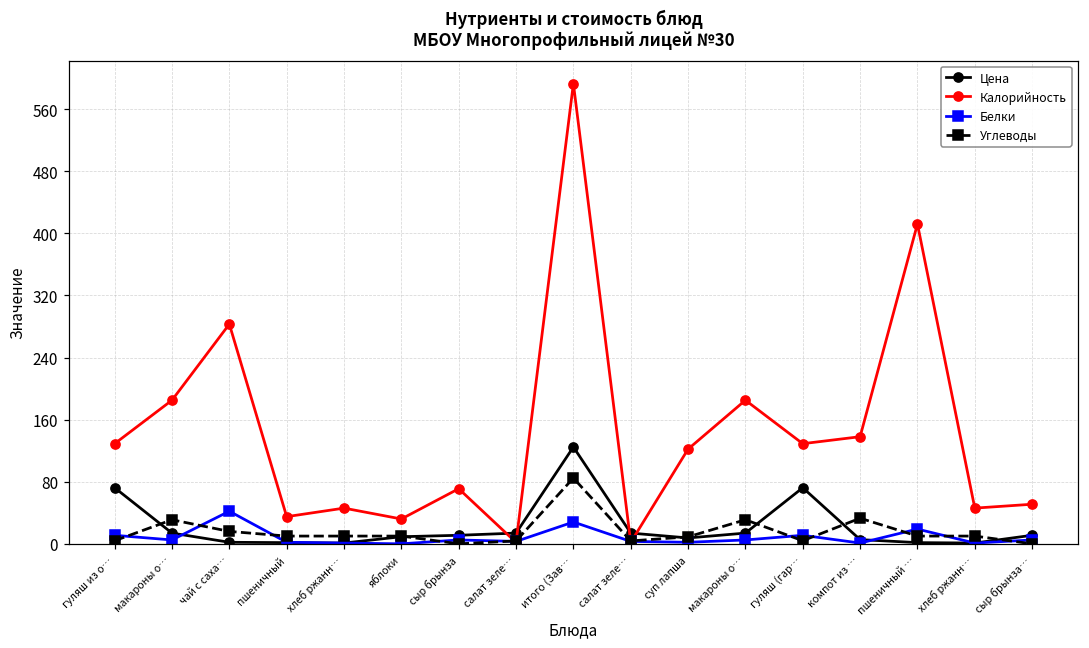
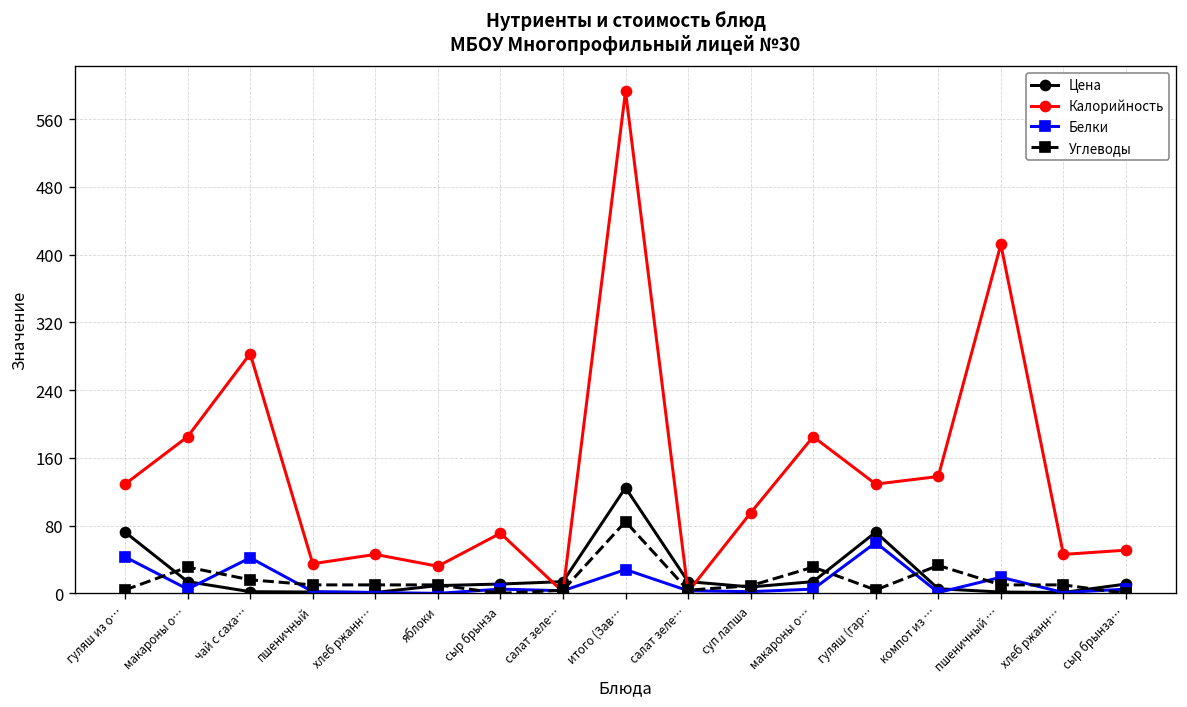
  {
    "Калорийность": {
      "гуляш из о…": 130,
      "чай с саха…": 280,
      "пшеничный": 40,
      "яблоки": 30,
      "сыр брынза": 70,
      "итого (Зав…": 590,
-     "суп лапша": 120,
+     "суп лапша": 100,
      "гуляш (гар…": 130,
      "компот из …": 140,
      "пшеничный …": 410,
      "сыр брынза…": 50
    },
    "Белки": {
-     "гуляш из о…": 10,
+     "гуляш из о…": 40,
      "чай с саха…": 40,
      "яблоки": 0,
      "сыр брынза": 10,
      "итого (Зав…": 30,
      "суп лапша": 0,
-     "гуляш (гар…": 10,
+     "гуляш (гар…": 60,
      "компот из …": 0,
      "пшеничный …": 20,
      "сыр брынза…": 10
    }
  }
